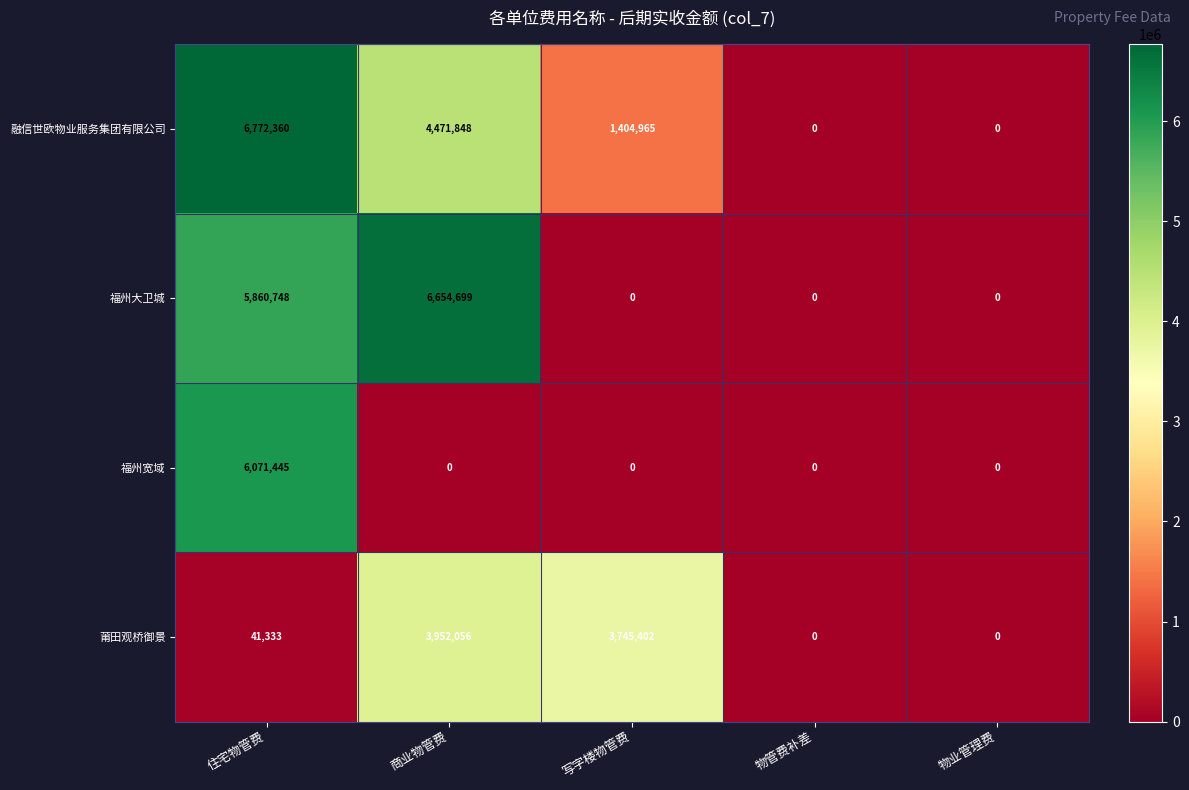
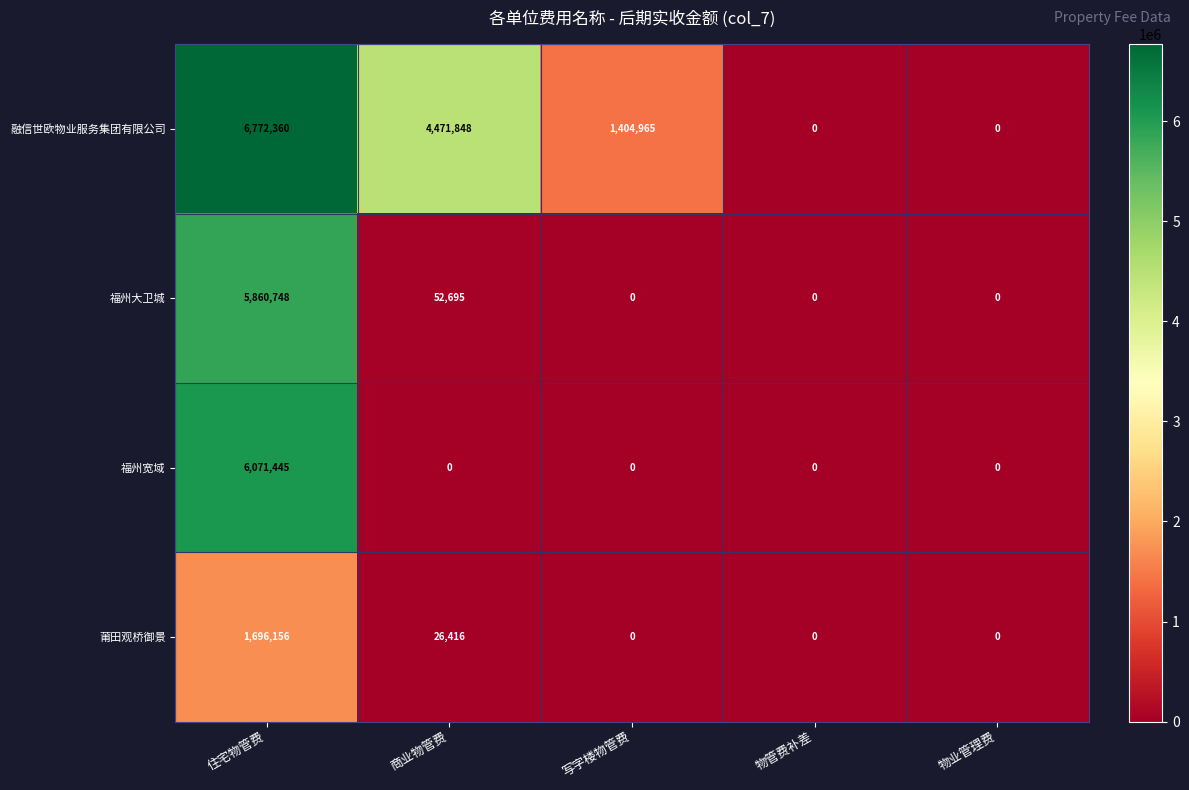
  {
    "融信世欧物业服务集团有限公司": {
      "住宅物管费": "6,772,360",
      "商业物管费": "4,471,848",
      "写字楼物管费": "1,404,965",
      "物管费补差": "0",
      "物业管理费": "0"
    },
    "福州大卫城": {
      "住宅物管费": "5,860,748",
-     "商业物管费": "6,654,699",
+     "商业物管费": "52,695",
      "写字楼物管费": "0",
      "物管费补差": "0",
      "物业管理费": "0"
    },
    "福州宽域": {
      "住宅物管费": "6,071,445",
      "商业物管费": "0",
      "写字楼物管费": "0",
      "物管费补差": "0",
      "物业管理费": "0"
    },
    "莆田观桥御景": {
-     "住宅物管费": "41,333",
-     "商业物管费": "3,952,056",
-     "写字楼物管费": "3,745,402",
+     "住宅物管费": "1,696,156",
+     "商业物管费": "26,416",
+     "写字楼物管费": "0",
      "物管费补差": "0",
      "物业管理费": "0"
    }
  }
